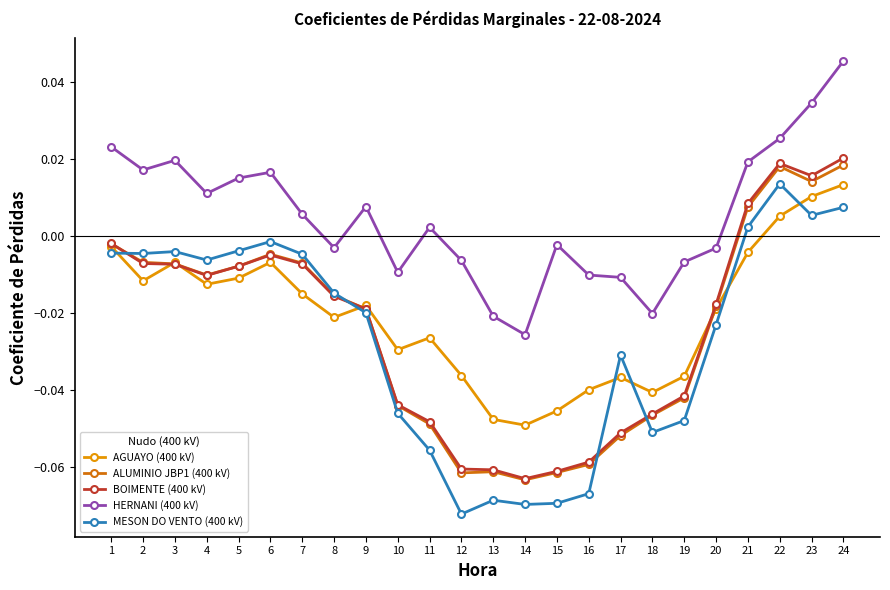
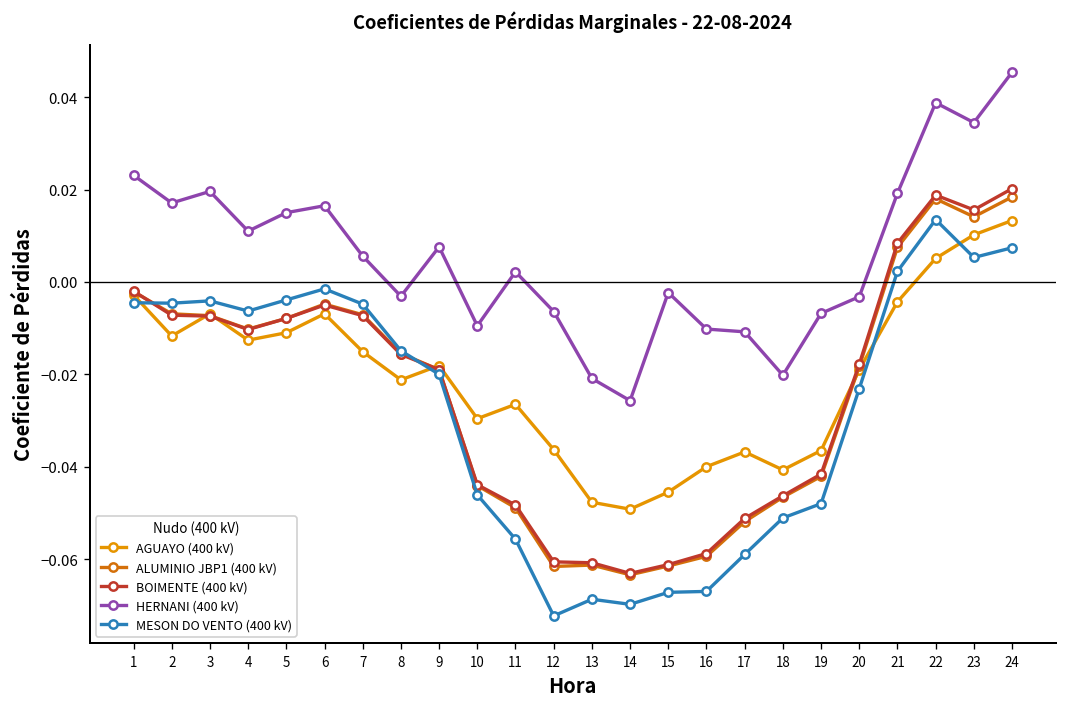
  {
    "BOIMENTE (400 kV)": {
      "12": -0.061,
      "17": -0.051,
      "21": 0.008,
      "22": 0.019,
      "23": 0.016,
      "24": 0.020
    },
    "HERNANI (400 kV)": {
      "1": 0.023,
      "2": 0.017,
      "3": 0.020,
      "4": 0.011,
      "5": 0.015,
      "6": 0.017,
      "7": 0.006,
      "8": -0.003,
      "9": 0.008,
      "10": -0.010,
      "11": 0.002,
      "12": -0.006,
      "13": -0.021,
      "14": -0.026,
      "15": -0.002,
      "16": -0.010,
      "17": -0.011,
      "18": -0.020,
      "19": -0.007,
      "20": -0.003,
      "21": 0.019,
-     "22": 0.025,
+     "22": 0.039,
      "23": 0.035,
      "24": 0.045
    },
    "MESON DO VENTO (400 kV)": {
      "1": -0.005,
      "2": -0.005,
      "3": -0.004,
      "4": -0.006,
      "5": -0.004,
      "6": -0.002,
      "7": -0.005,
      "9": -0.020,
      "10": -0.046,
      "11": -0.056,
      "12": -0.072,
      "13": -0.069,
      "14": -0.070,
-     "15": -0.070,
+     "15": -0.067,
      "16": -0.067,
-     "17": -0.031,
+     "17": -0.059,
      "18": -0.051,
      "19": -0.048,
      "20": -0.023,
      "21": 0.002,
      "22": 0.014,
      "23": 0.005,
      "24": 0.007
    }
  }
